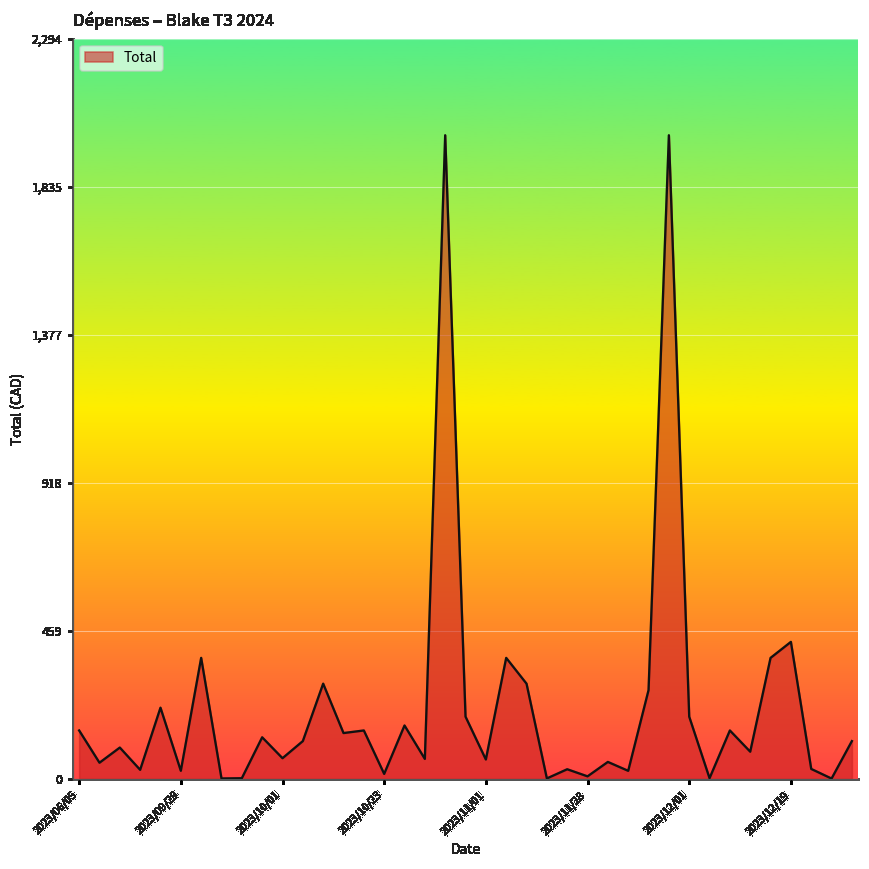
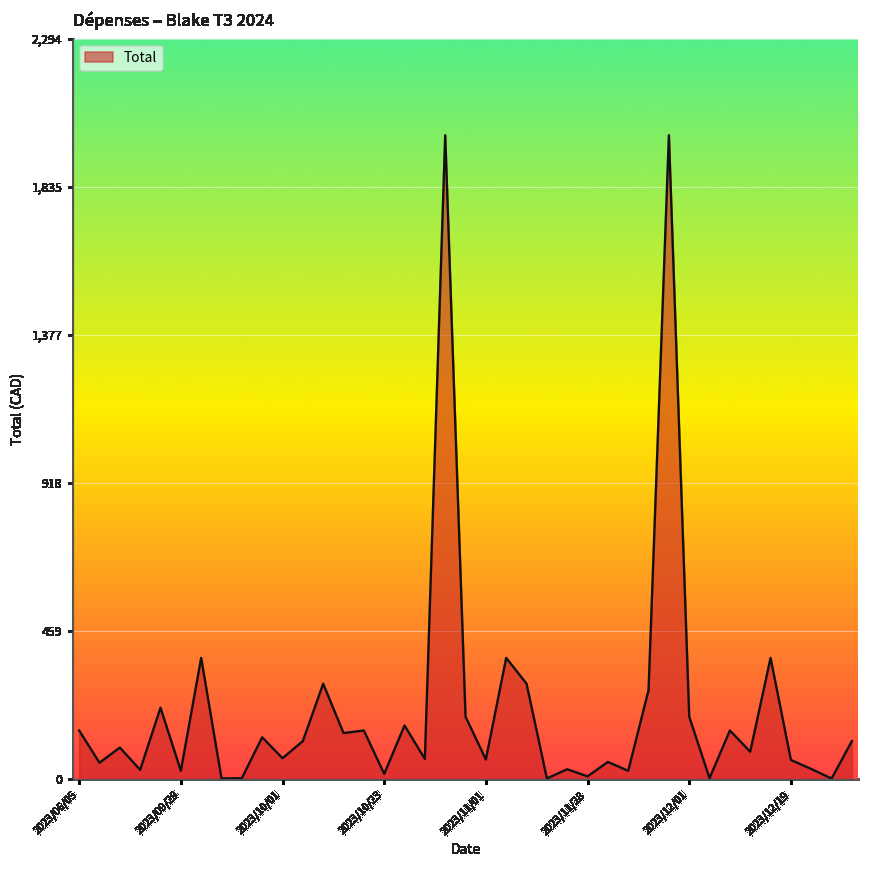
  {
    "2023/06/05": 150,
    "2023/10/23": 20,
    "2023/11/28": 10,
-   "2023/12/19": 420
+   "2023/12/19": 60
  }
